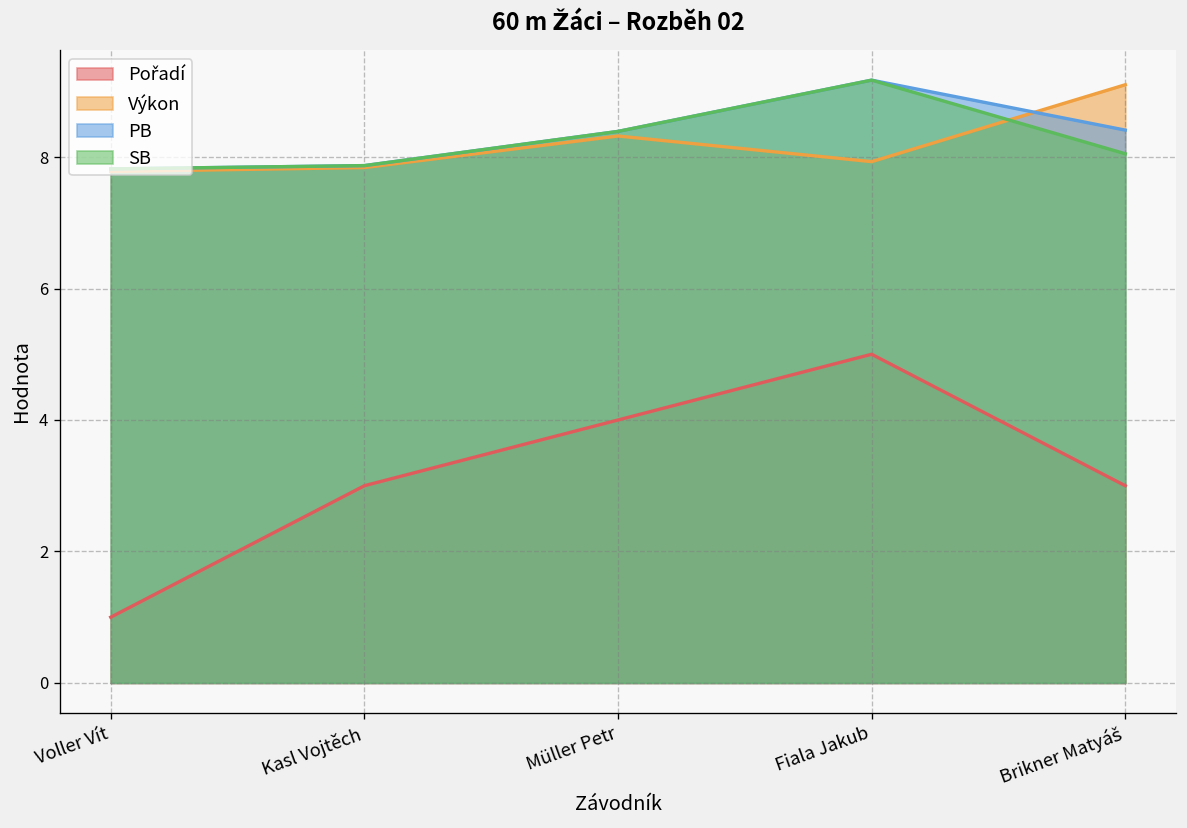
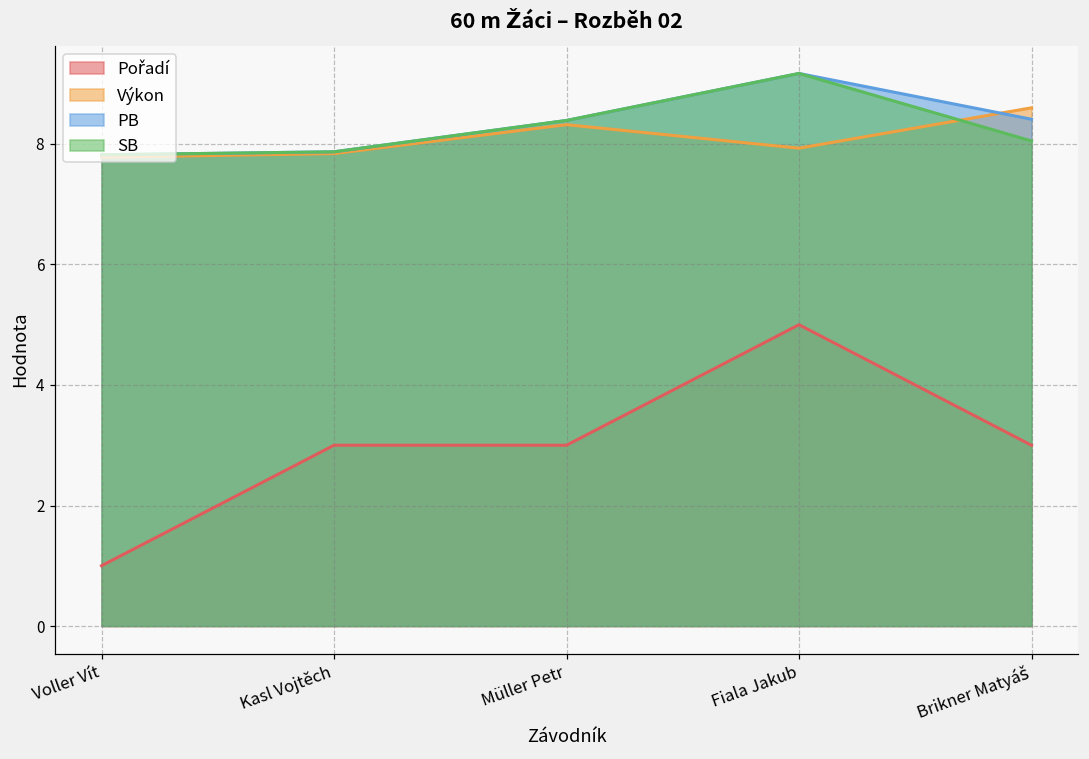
  {
    "Pořadí": {
      "Voller Vít": 1,
      "Kasl Vojtěch": 3,
-     "Müller Petr": 4,
+     "Müller Petr": 3,
      "Fiala Jakub": 5,
      "Brikner Matyáš": 3
    },
    "Výkon": {
      "Müller Petr": 8.3,
      "Fiala Jakub": 7.9,
-     "Brikner Matyáš": 9.1
+     "Brikner Matyáš": 8.6
    },
    "PB": {
      "Brikner Matyáš": 8.4
    },
    "SB": {
      "Brikner Matyáš": 8.1
    }
  }
